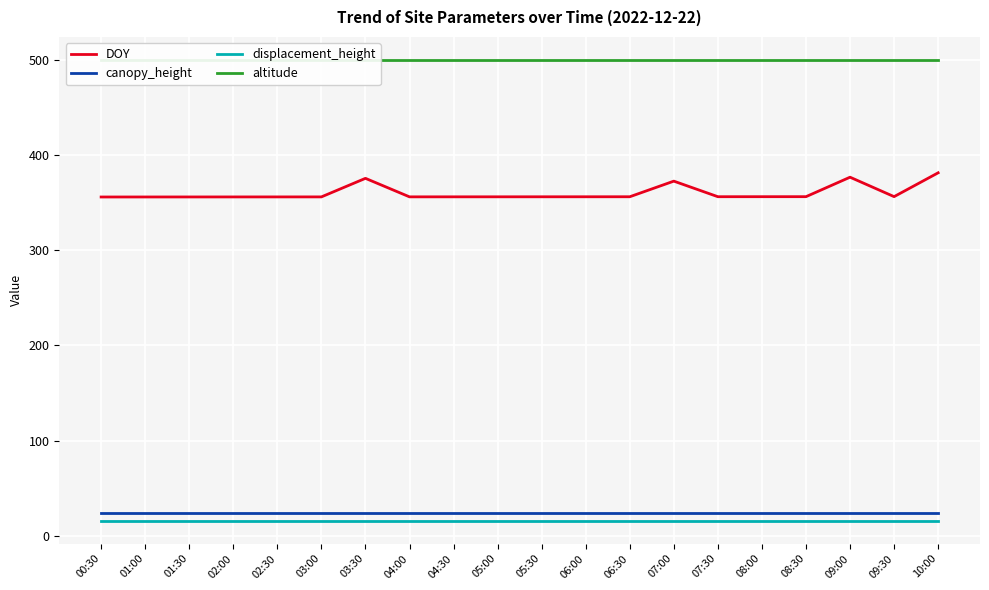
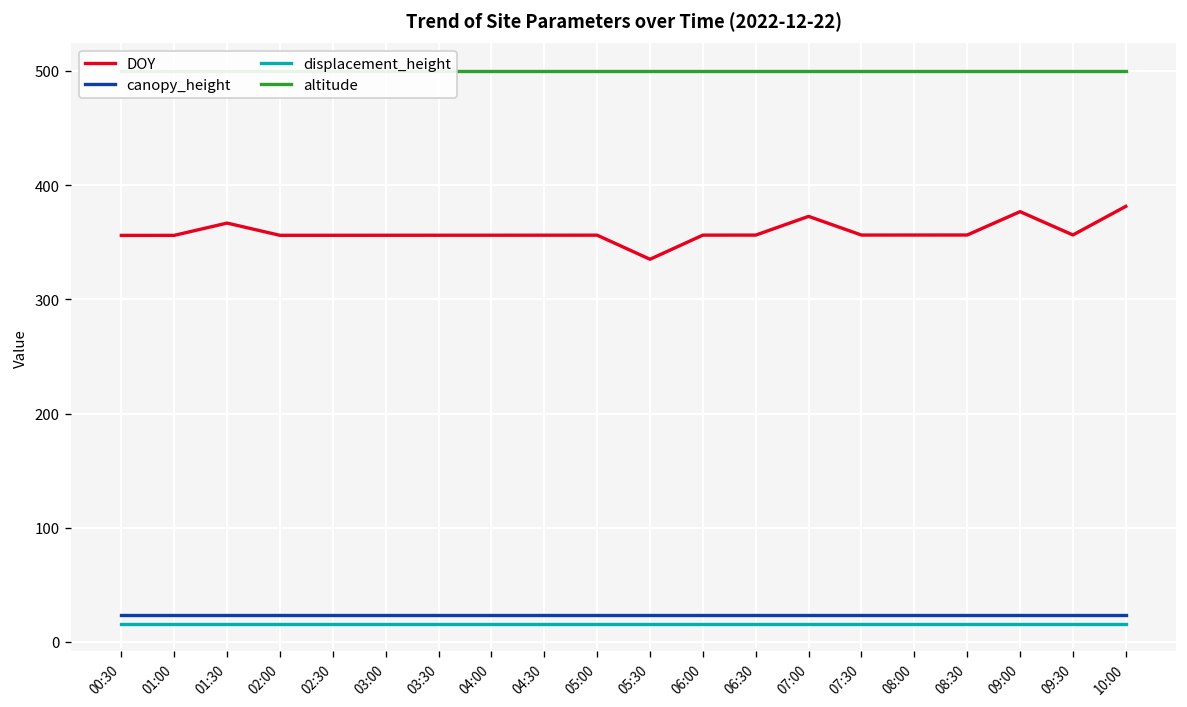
  {
    "DOY": {
      "00:30": 360,
      "01:00": 360,
-     "01:30": 360,
+     "01:30": 370,
      "02:00": 360,
      "02:30": 360,
      "03:00": 360,
-     "03:30": 380,
+     "03:30": 360,
      "04:00": 360,
      "04:30": 360,
      "05:00": 360,
-     "05:30": 360,
+     "05:30": 340,
      "06:00": 360,
      "06:30": 360,
      "07:00": 370,
      "07:30": 360,
      "08:00": 360,
      "08:30": 360,
      "09:00": 380,
      "09:30": 360,
      "10:00": 380
    },
    "canopy_height": {
      "00:30": 20,
      "01:00": 20,
      "01:30": 20,
      "02:00": 20,
      "02:30": 20,
      "03:00": 20,
      "03:30": 20,
      "04:00": 20,
      "04:30": 20,
      "05:00": 20,
      "05:30": 20,
      "06:00": 20,
      "06:30": 20,
      "07:00": 20,
      "07:30": 20,
      "08:00": 20,
      "08:30": 20,
      "09:00": 20,
      "09:30": 20,
      "10:00": 20
    },
    "displacement_height": {
      "00:30": 20,
      "01:00": 20,
      "01:30": 20,
      "02:00": 20,
      "02:30": 20,
      "03:00": 20,
      "03:30": 20,
      "04:00": 20,
      "04:30": 20,
      "05:00": 20,
      "05:30": 20,
      "06:00": 20,
      "06:30": 20,
      "07:00": 20,
      "07:30": 20,
      "08:00": 20,
      "08:30": 20,
      "09:00": 20,
      "09:30": 20,
      "10:00": 20
    },
    "altitude": {
      "04:00": 500,
      "04:30": 500,
      "05:00": 500,
      "05:30": 500,
      "06:00": 500,
      "06:30": 500,
      "07:00": 500,
      "07:30": 500,
      "08:00": 500,
      "08:30": 500,
      "09:00": 500,
      "09:30": 500,
      "10:00": 500
    }
  }
